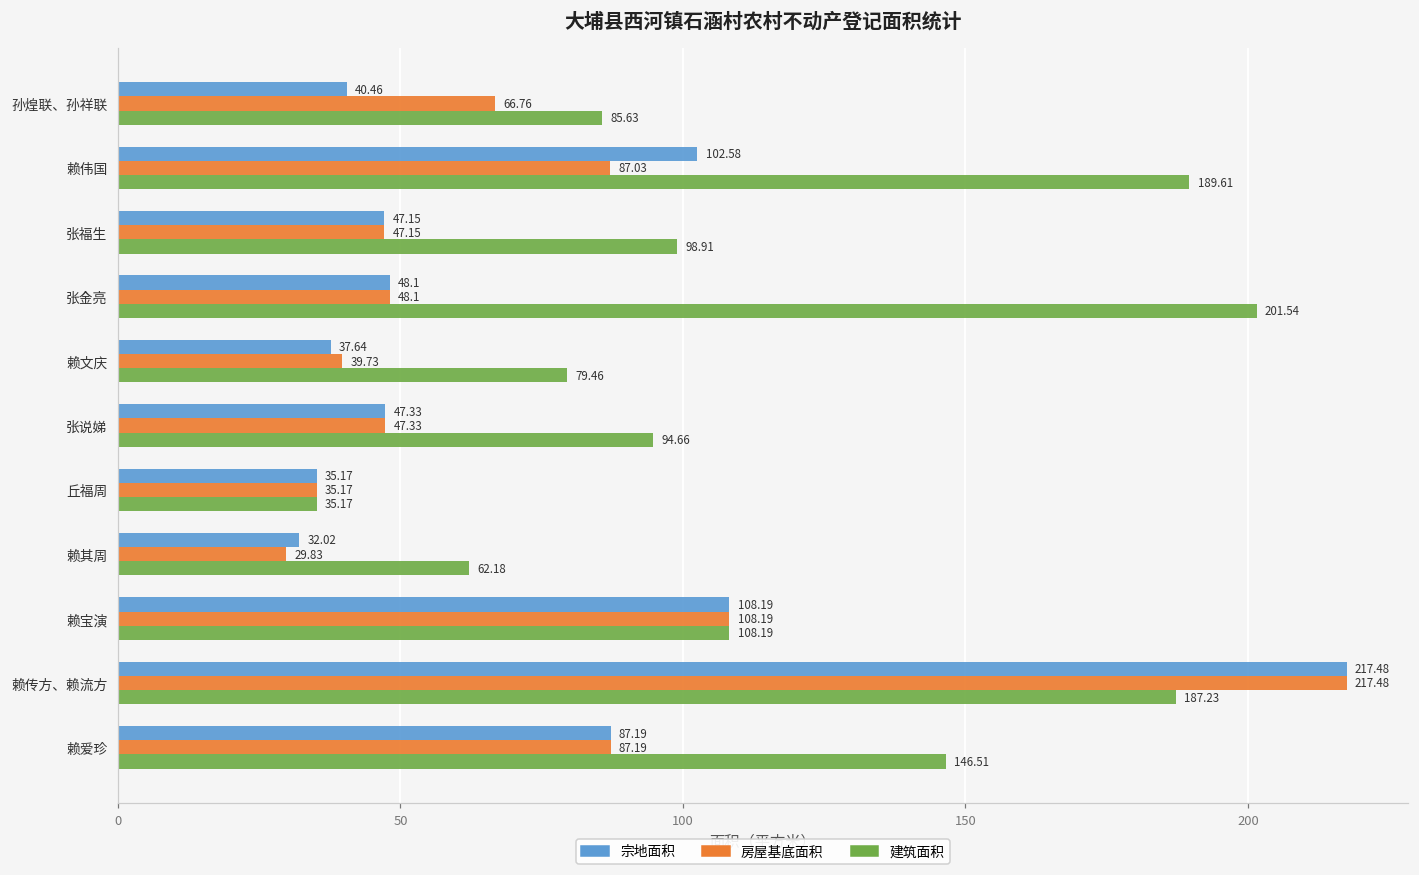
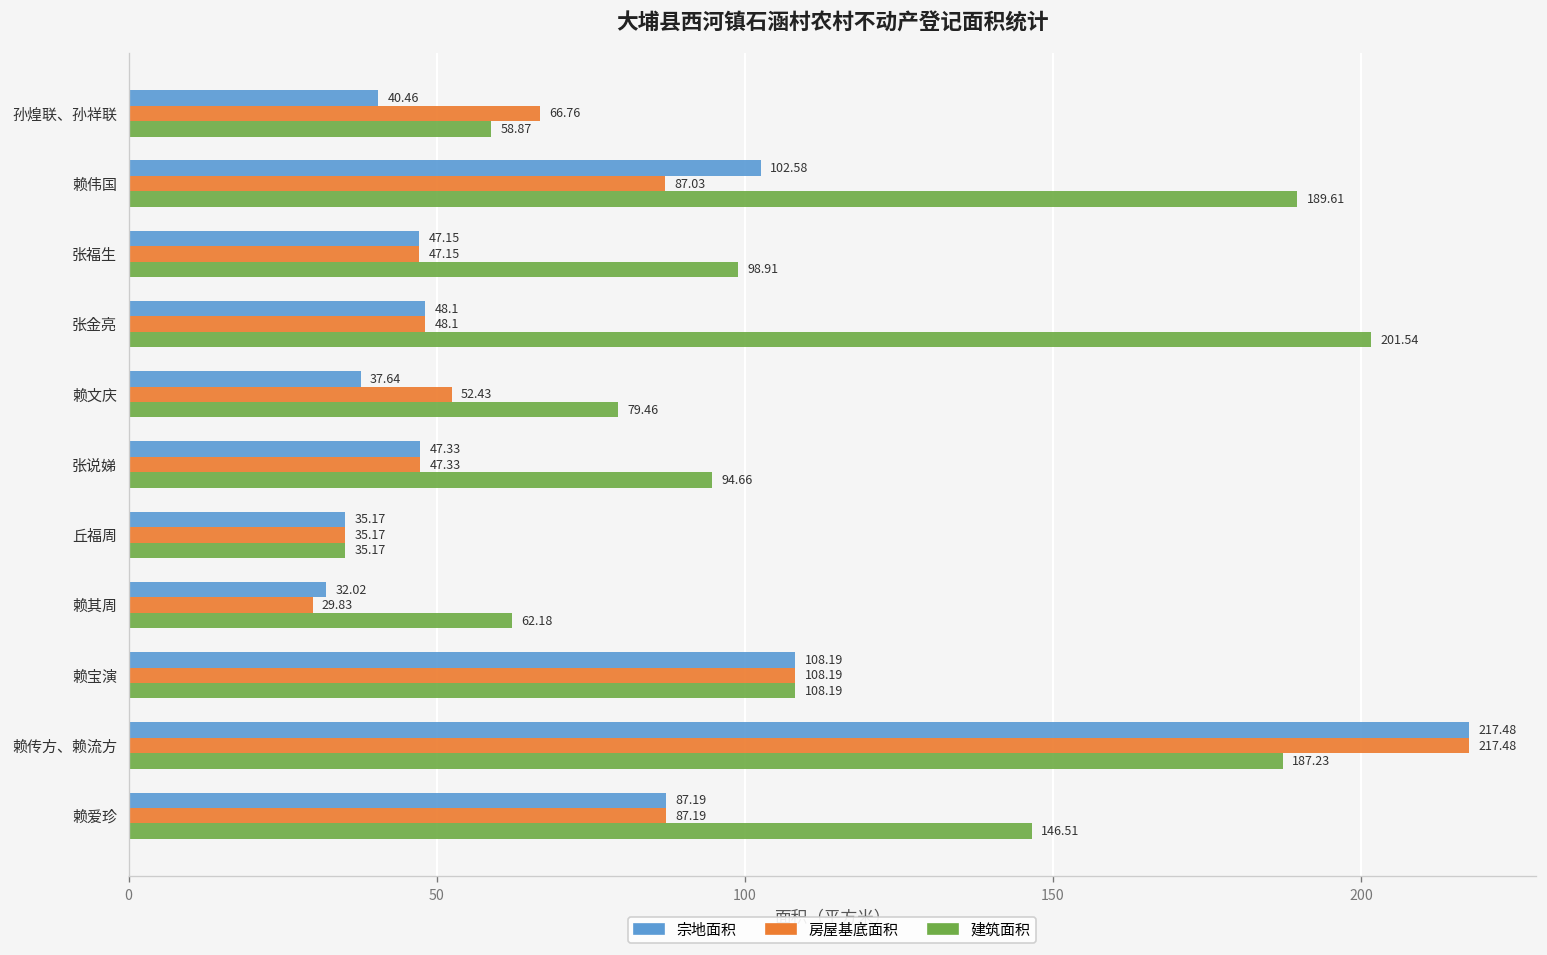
  {
    "宗地面积": {
      "孙煌联、孙祥联": 40.46,
      "赖伟国": 102.58,
      "张福生": 47.15,
      "张金亮": 48.1,
      "赖文庆": 37.64,
      "张说娣": 47.33,
      "丘福周": 35.17,
      "赖其周": 32.02,
      "赖宝演": 108.19,
      "赖传方、赖流方": 217.48,
      "赖爱珍": 87.19
    },
    "房屋基底面积": {
      "孙煌联、孙祥联": 66.76,
      "赖伟国": 87.03,
      "张福生": 47.15,
      "张金亮": 48.1,
-     "赖文庆": 39.73,
+     "赖文庆": 52.43,
      "张说娣": 47.33,
      "丘福周": 35.17,
      "赖其周": 29.83,
      "赖宝演": 108.19,
      "赖传方、赖流方": 217.48,
      "赖爱珍": 87.19
    },
    "建筑面积": {
-     "孙煌联、孙祥联": 85.63,
+     "孙煌联、孙祥联": 58.87,
      "赖伟国": 189.61,
      "张福生": 98.91,
      "张金亮": 201.54,
      "赖文庆": 79.46,
      "张说娣": 94.66,
      "丘福周": 35.17,
      "赖其周": 62.18,
      "赖宝演": 108.19,
      "赖传方、赖流方": 187.23,
      "赖爱珍": 146.51
    }
  }
